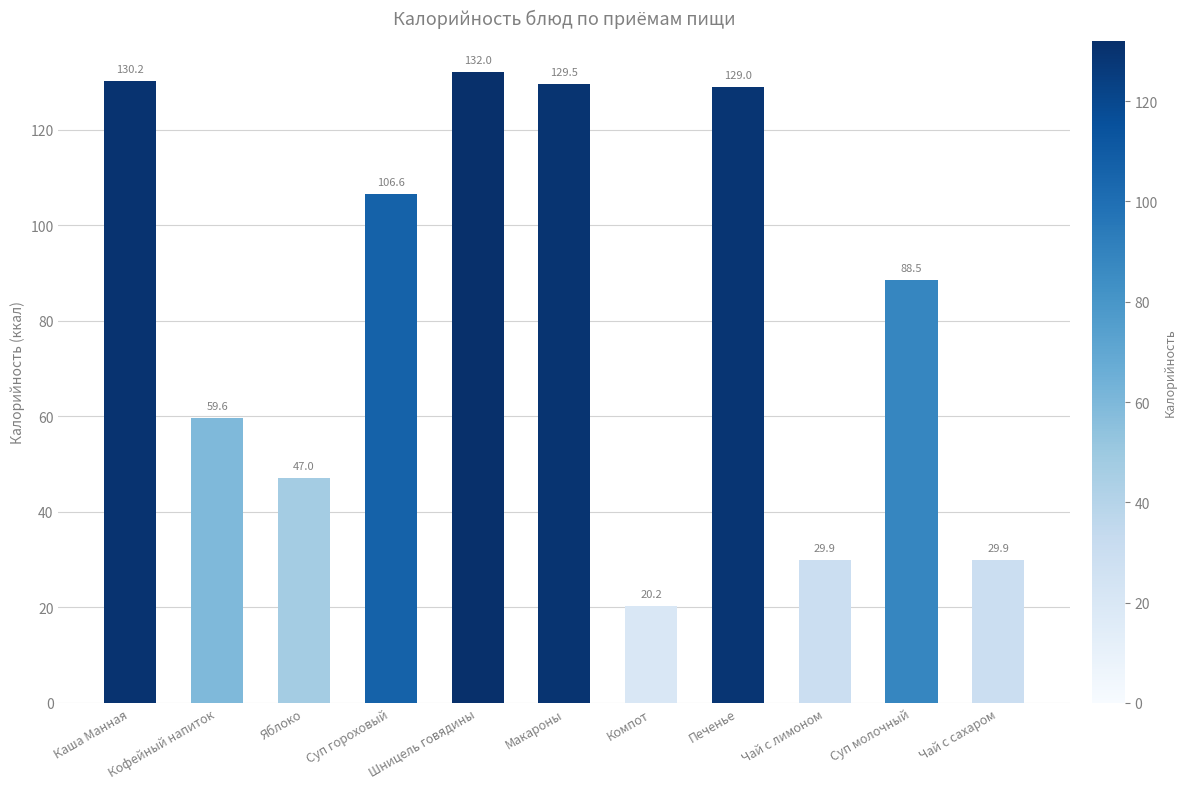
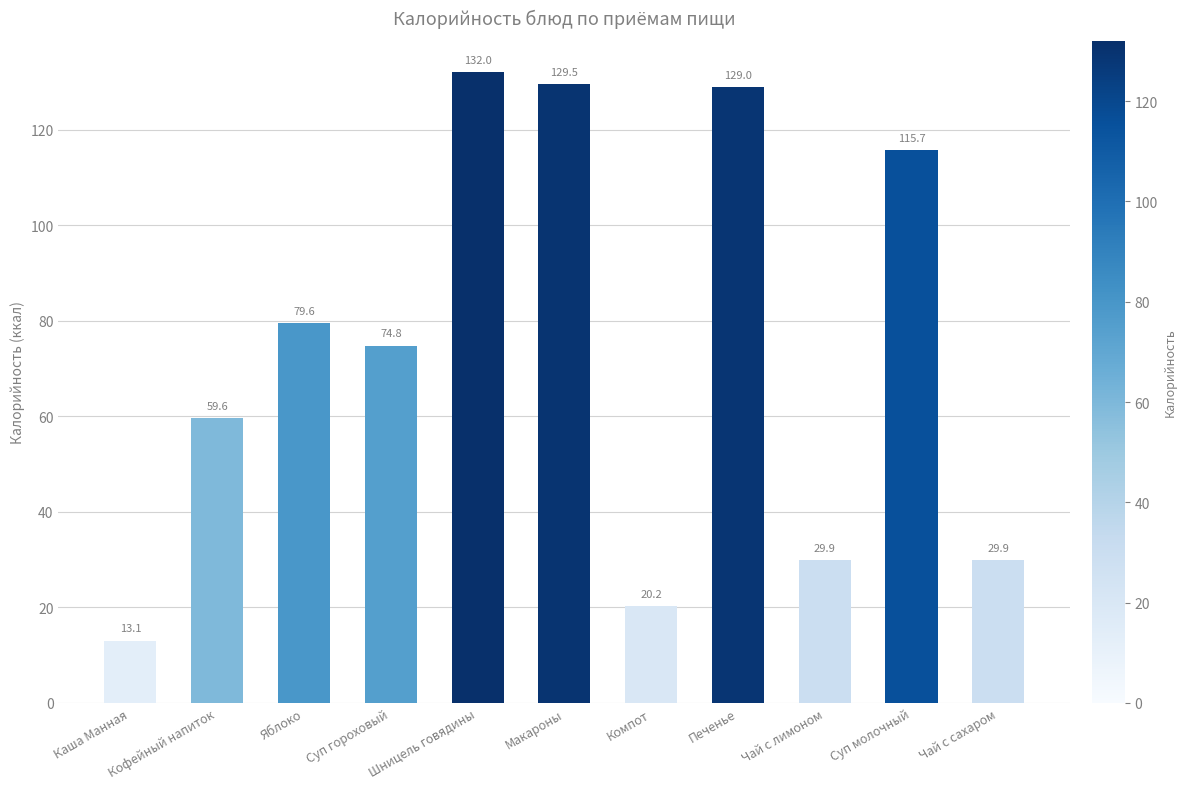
  {
-   "Каша Манная": 130.2,
+   "Каша Манная": 13.1,
    "Кофейный напиток": 59.6,
-   "Яблоко": 47.0,
-   "Суп гороховый": 106.6,
+   "Яблоко": 79.6,
+   "Суп гороховый": 74.8,
    "Шницель говядины": 132.0,
    "Макароны": 129.5,
    "Компот": 20.2,
    "Печенье": 129.0,
    "Чай с лимоном": 29.9,
-   "Суп молочный": 88.5,
+   "Суп молочный": 115.7,
    "Чай с сахаром": 29.9
  }
